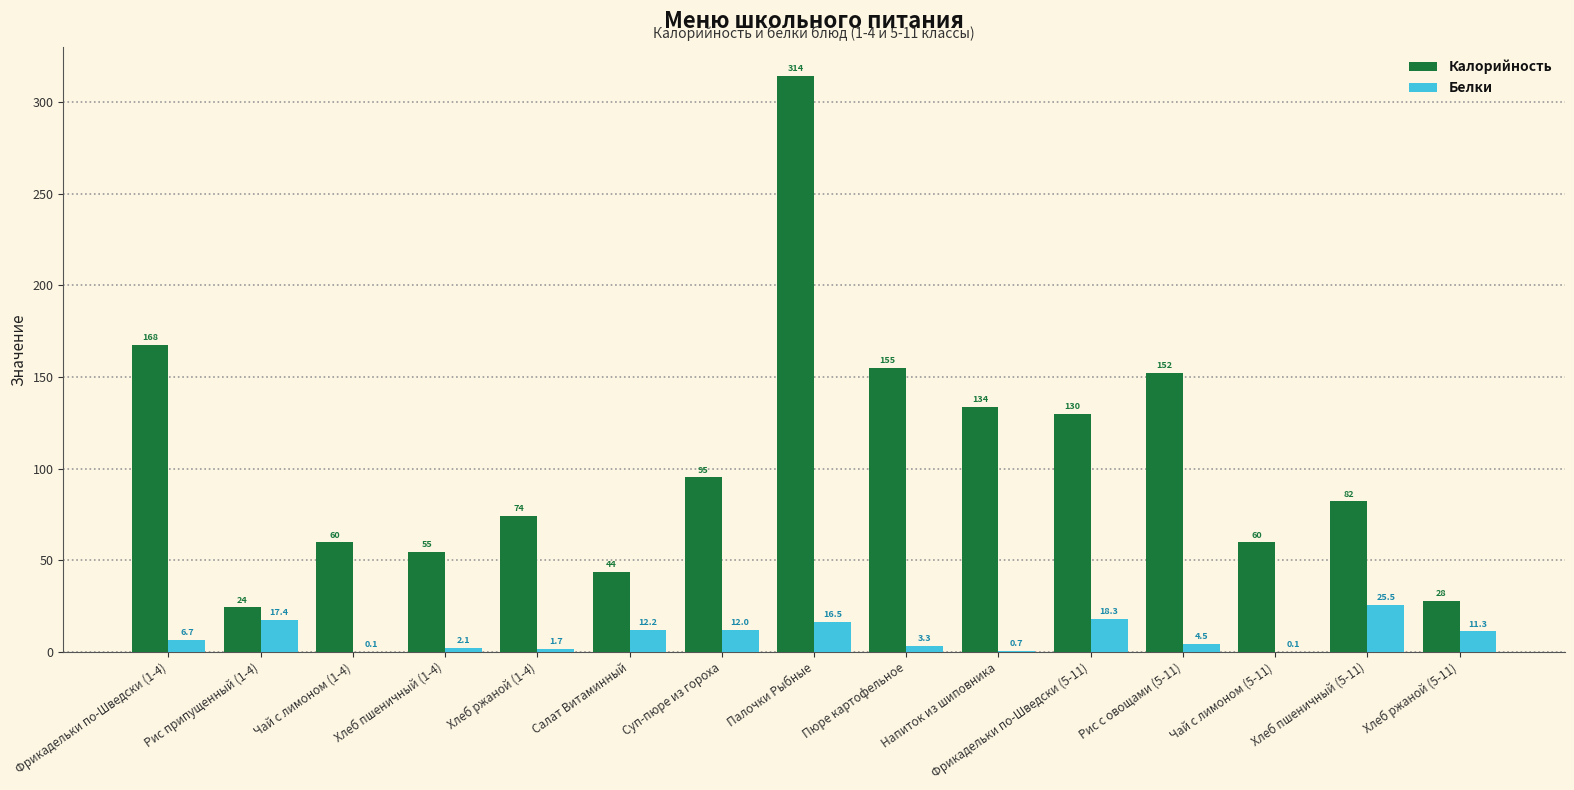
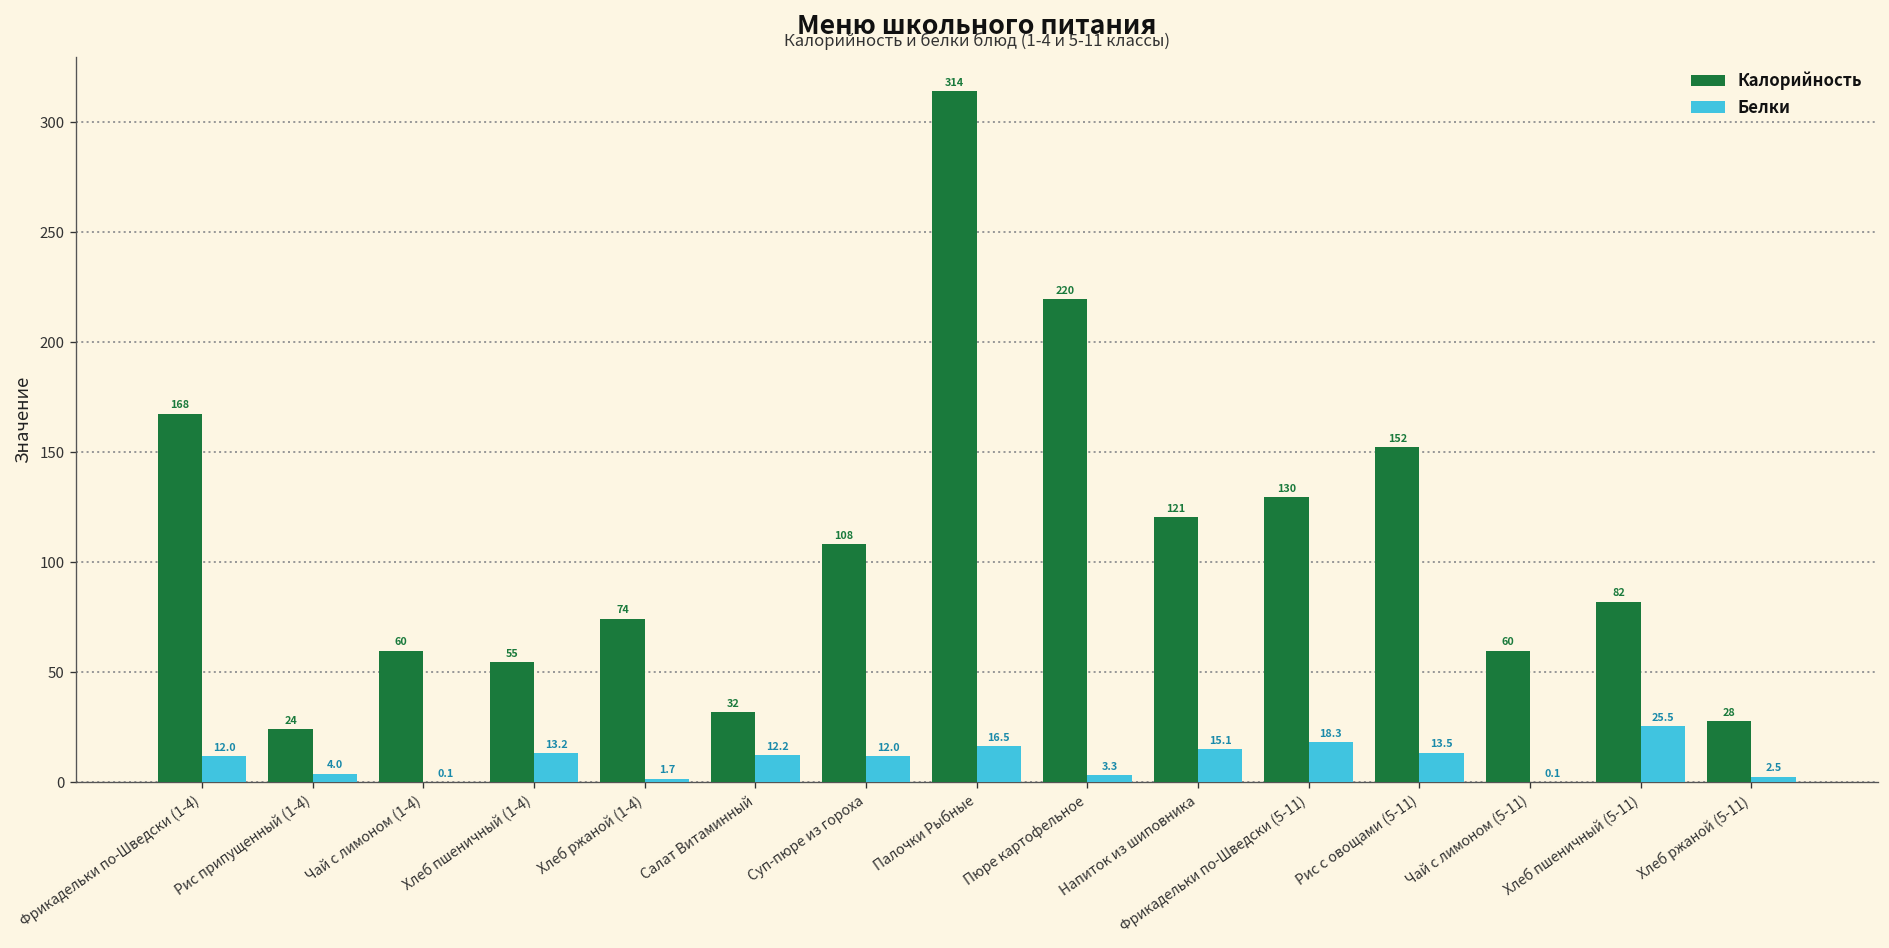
  {
    "Калорийность": {
      "Фрикадельки по-Шведски (1-4)": 168,
      "Рис припущенный (1-4)": 24,
      "Чай с лимоном (1-4)": 60,
      "Хлеб пшеничный (1-4)": 55,
      "Хлеб ржаной (1-4)": 74,
-     "Салат Витаминный": 44,
-     "Суп-пюре из гороха": 95,
+     "Салат Витаминный": 32,
+     "Суп-пюре из гороха": 108,
      "Палочки Рыбные": 314,
-     "Пюре картофельное": 155,
-     "Напиток из шиповника": 134,
+     "Пюре картофельное": 220,
+     "Напиток из шиповника": 121,
      "Фрикадельки по-Шведски (5-11)": 130,
      "Рис с овощами (5-11)": 152,
      "Чай с лимоном (5-11)": 60,
      "Хлеб пшеничный (5-11)": 82,
      "Хлеб ржаной (5-11)": 28
    },
    "Белки": {
-     "Фрикадельки по-Шведски (1-4)": 6.7,
-     "Рис припущенный (1-4)": 17.4,
+     "Фрикадельки по-Шведски (1-4)": 12.0,
+     "Рис припущенный (1-4)": 4.0,
      "Чай с лимоном (1-4)": 0.1,
-     "Хлеб пшеничный (1-4)": 2.1,
+     "Хлеб пшеничный (1-4)": 13.2,
      "Хлеб ржаной (1-4)": 1.7,
      "Салат Витаминный": 12.2,
      "Суп-пюре из гороха": 12.0,
      "Палочки Рыбные": 16.5,
      "Пюре картофельное": 3.3,
-     "Напиток из шиповника": 0.7,
+     "Напиток из шиповника": 15.1,
      "Фрикадельки по-Шведски (5-11)": 18.3,
-     "Рис с овощами (5-11)": 4.5,
+     "Рис с овощами (5-11)": 13.5,
      "Чай с лимоном (5-11)": 0.1,
      "Хлеб пшеничный (5-11)": 25.5,
-     "Хлеб ржаной (5-11)": 11.3
+     "Хлеб ржаной (5-11)": 2.5
    }
  }
